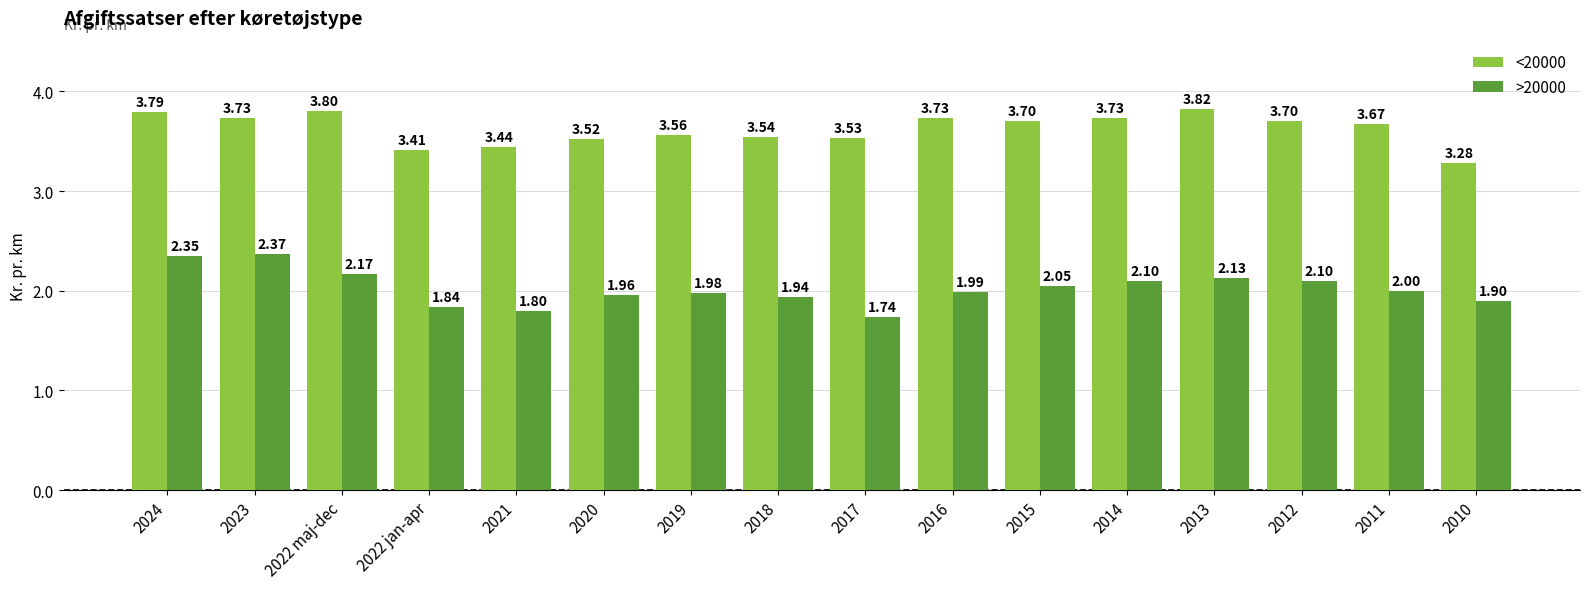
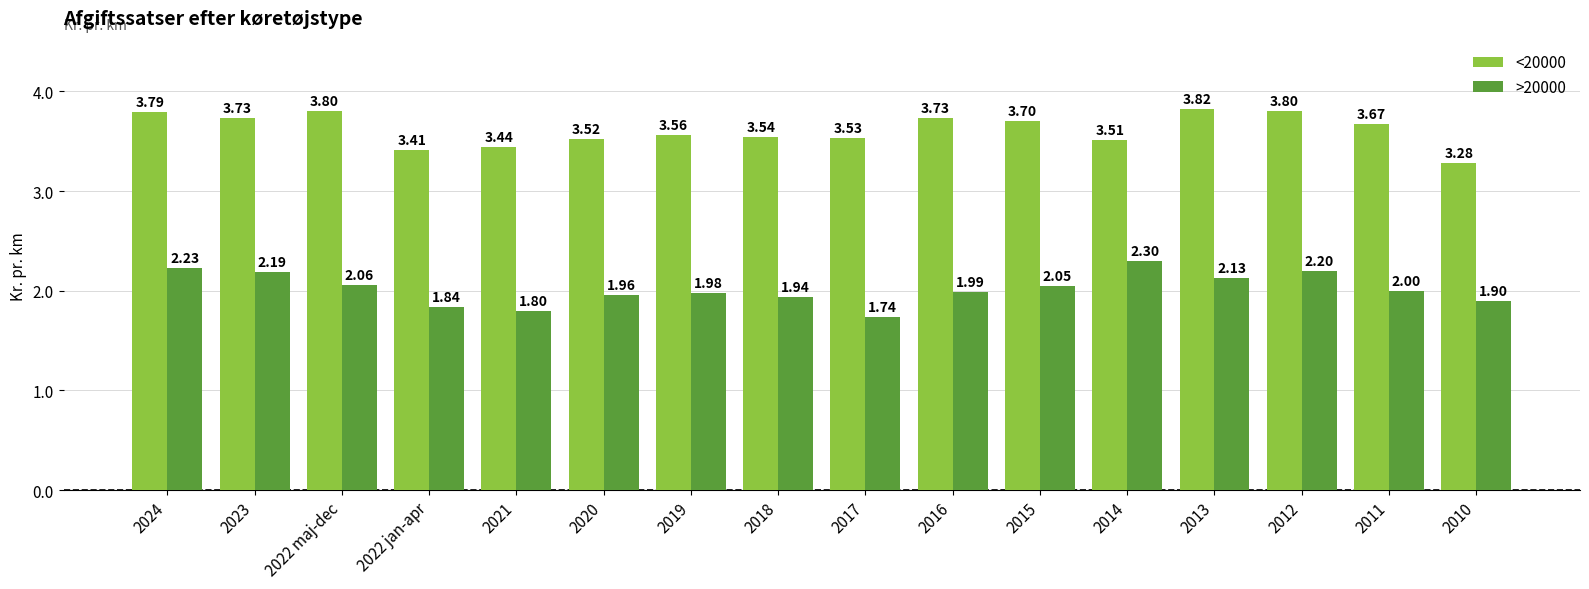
  {
    "<20000": {
      "2024": 3.79,
      "2023": 3.73,
      "2022 maj-dec": 3.80,
      "2022 jan-apr": 3.41,
      "2021": 3.44,
      "2020": 3.52,
      "2019": 3.56,
      "2018": 3.54,
      "2017": 3.53,
      "2016": 3.73,
      "2015": 3.70,
-     "2014": 3.73,
+     "2014": 3.51,
      "2013": 3.82,
-     "2012": 3.70,
+     "2012": 3.80,
      "2011": 3.67,
      "2010": 3.28
    },
    ">20000": {
-     "2024": 2.35,
-     "2023": 2.37,
-     "2022 maj-dec": 2.17,
+     "2024": 2.23,
+     "2023": 2.19,
+     "2022 maj-dec": 2.06,
      "2022 jan-apr": 1.84,
      "2021": 1.80,
      "2020": 1.96,
      "2019": 1.98,
      "2018": 1.94,
      "2017": 1.74,
      "2016": 1.99,
      "2015": 2.05,
-     "2014": 2.10,
+     "2014": 2.30,
      "2013": 2.13,
-     "2012": 2.10,
+     "2012": 2.20,
      "2011": 2.00,
      "2010": 1.90
    }
  }
